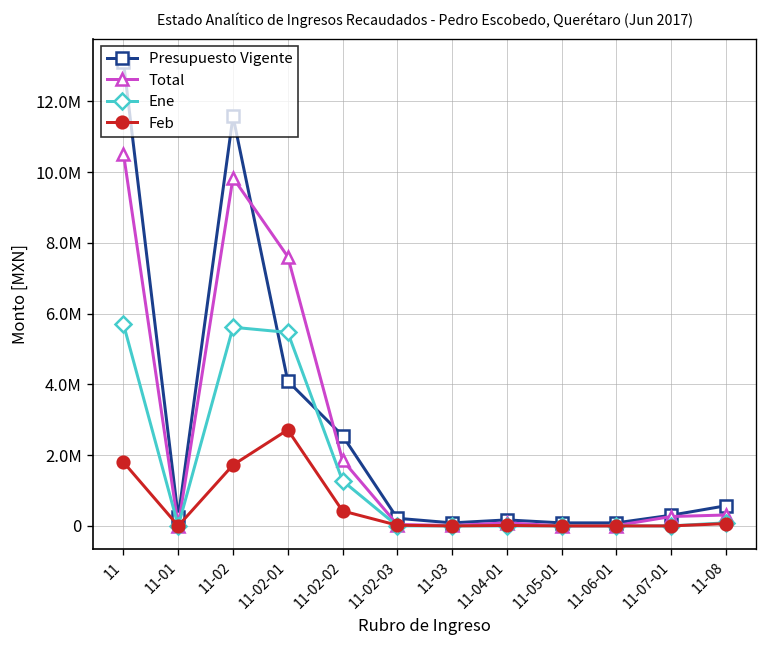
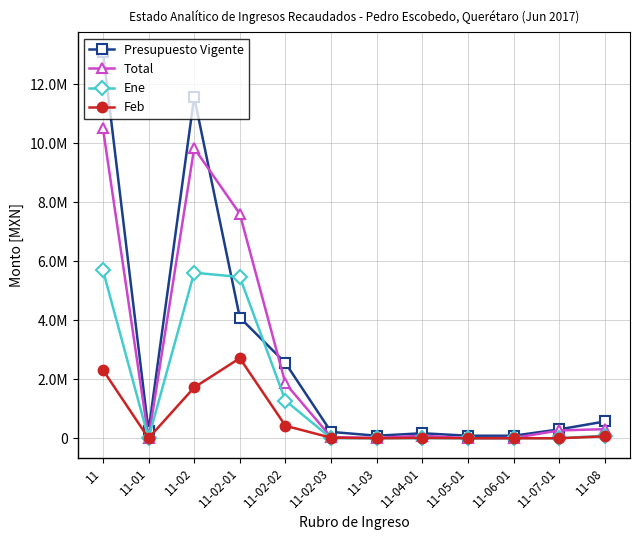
  {
    "Presupuesto Vigente": {
      "11-01": 200000,
      "11-02-01": 4100000,
      "11-02-02": 2600000,
      "11-02-03": 200000,
      "11-08": 600000
    },
    "Total": {
      "11": 10500000,
      "11-02": 9800000,
      "11-02-01": 7600000,
      "11-02-02": 1900000,
      "11-08": 300000
    },
    "Ene": {
      "11": 5700000,
      "11-02": 5600000,
      "11-02-01": 5500000,
      "11-02-02": 1300000
    },
    "Feb": {
-     "11": 1800000,
+     "11": 2300000,
      "11-02": 1700000,
      "11-02-01": 2700000,
      "11-02-02": 400000
    }
  }
